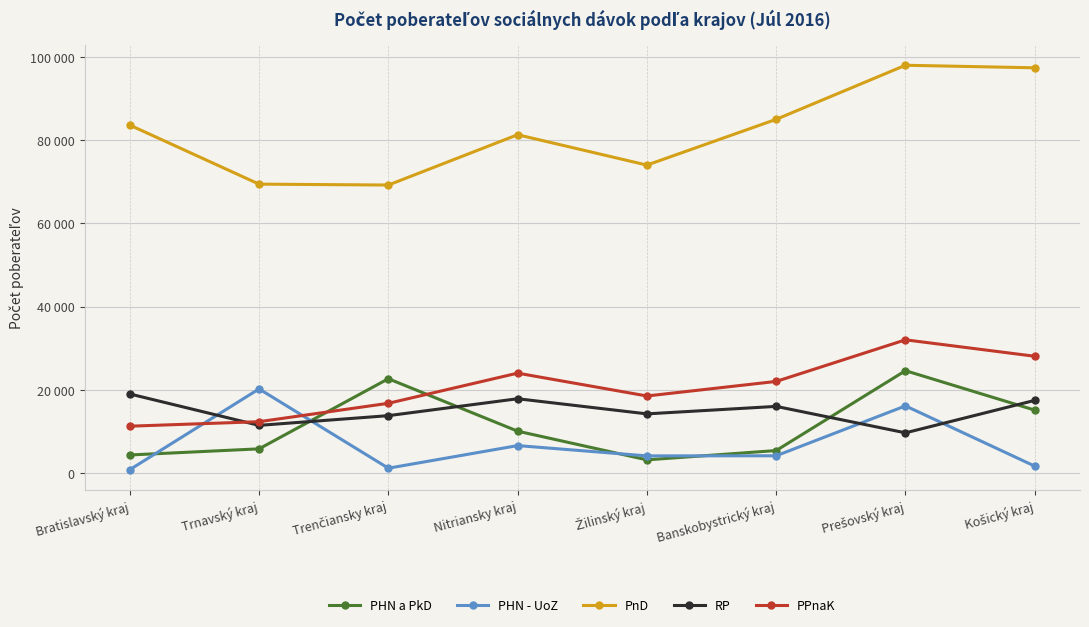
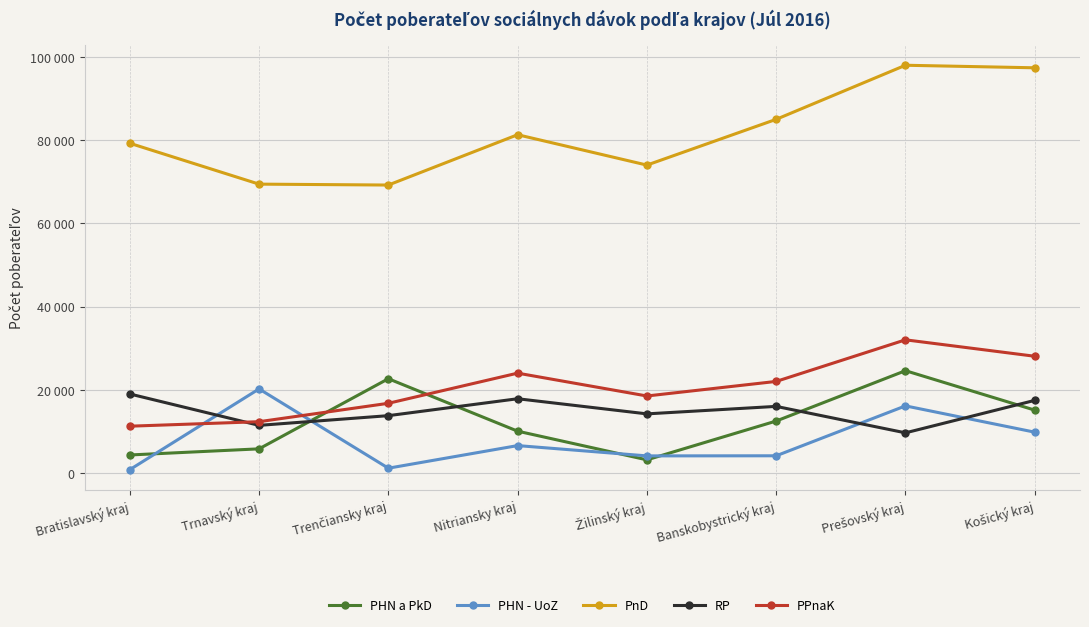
  {
    "PHN a PkD": {
      "Bratislavský kraj": 4000,
      "Trnavský kraj": 6000,
      "Trenčiansky kraj": 23000,
      "Nitriansky kraj": 10000,
      "Žilinský kraj": 3000,
-     "Banskobystrický kraj": 5000,
+     "Banskobystrický kraj": 12000,
      "Prešovský kraj": 25000,
      "Košický kraj": 15000
    },
    "PHN - UoZ": {
      "Bratislavský kraj": 1000,
      "Trnavský kraj": 20000,
      "Trenčiansky kraj": 1000,
      "Nitriansky kraj": 7000,
      "Žilinský kraj": 4000,
      "Banskobystrický kraj": 4000,
      "Prešovský kraj": 16000,
-     "Košický kraj": 2000
+     "Košický kraj": 10000
    },
    "PnD": {
-     "Bratislavský kraj": 84000,
+     "Bratislavský kraj": 79000,
      "Trnavský kraj": 69000,
      "Trenčiansky kraj": 69000,
      "Nitriansky kraj": 81000,
      "Žilinský kraj": 74000,
      "Banskobystrický kraj": 85000,
      "Prešovský kraj": 98000,
      "Košický kraj": 97000
    },
    "RP": {
      "Bratislavský kraj": 19000,
      "Trnavský kraj": 11000,
      "Trenčiansky kraj": 14000,
      "Nitriansky kraj": 18000,
      "Žilinský kraj": 14000,
      "Banskobystrický kraj": 16000,
      "Prešovský kraj": 10000,
      "Košický kraj": 17000
    },
    "PPnaK": {
      "Bratislavský kraj": 11000,
      "Trnavský kraj": 12000,
      "Trenčiansky kraj": 17000,
      "Nitriansky kraj": 24000,
      "Žilinský kraj": 19000,
      "Banskobystrický kraj": 22000,
      "Prešovský kraj": 32000,
      "Košický kraj": 28000
    }
  }
